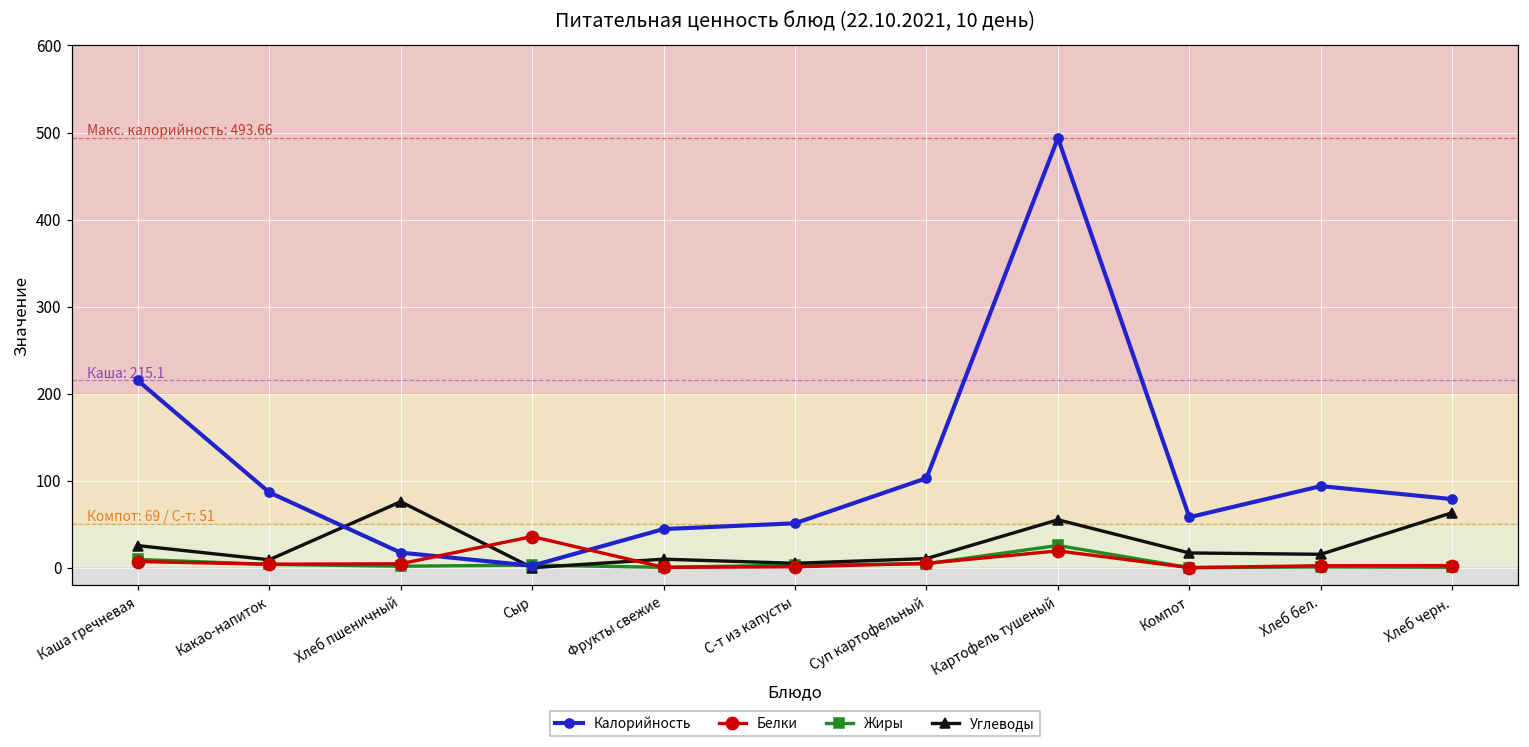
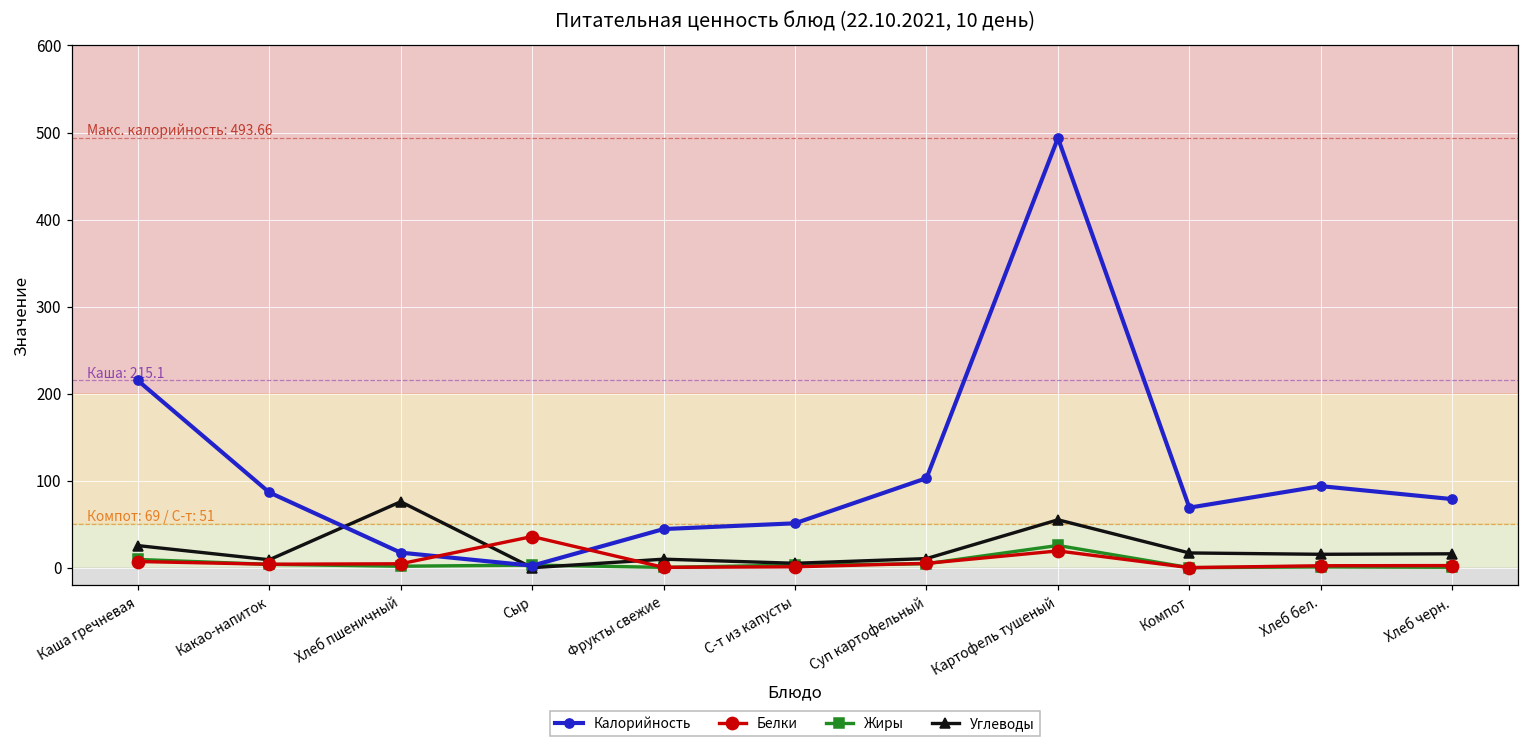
  {
    "Калорийность": {
      "Какао-напиток": 90,
      "Хлеб пшеничный": 20,
      "Фрукты свежие": 40,
      "С-т из капусты": 50,
      "Суп картофельный": 100,
      "Картофель тушеный": 490,
-     "Компот": 60,
+     "Компот": 70,
      "Хлеб бел.": 90,
      "Хлеб черн.": 80
    },
    "Белки": {
      "Сыр": 40,
      "Картофель тушеный": 20
    },
    "Жиры": {
      "Картофель тушеный": 30
    },
    "Углеводы": {
      "Какао-напиток": 10,
      "Хлеб пшеничный": 80,
      "Фрукты свежие": 10,
      "Суп картофельный": 10,
      "Картофель тушеный": 60,
      "Компот": 20,
      "Хлеб бел.": 20,
-     "Хлеб черн.": 60
+     "Хлеб черн.": 20
    }
  }
